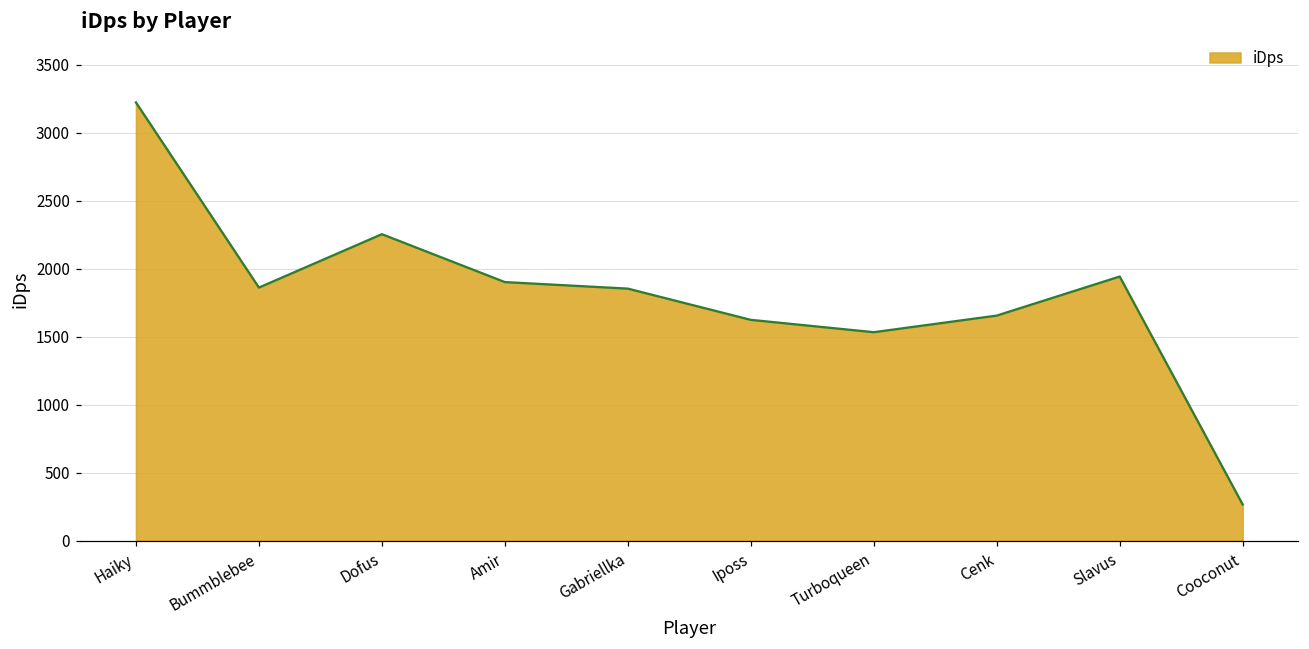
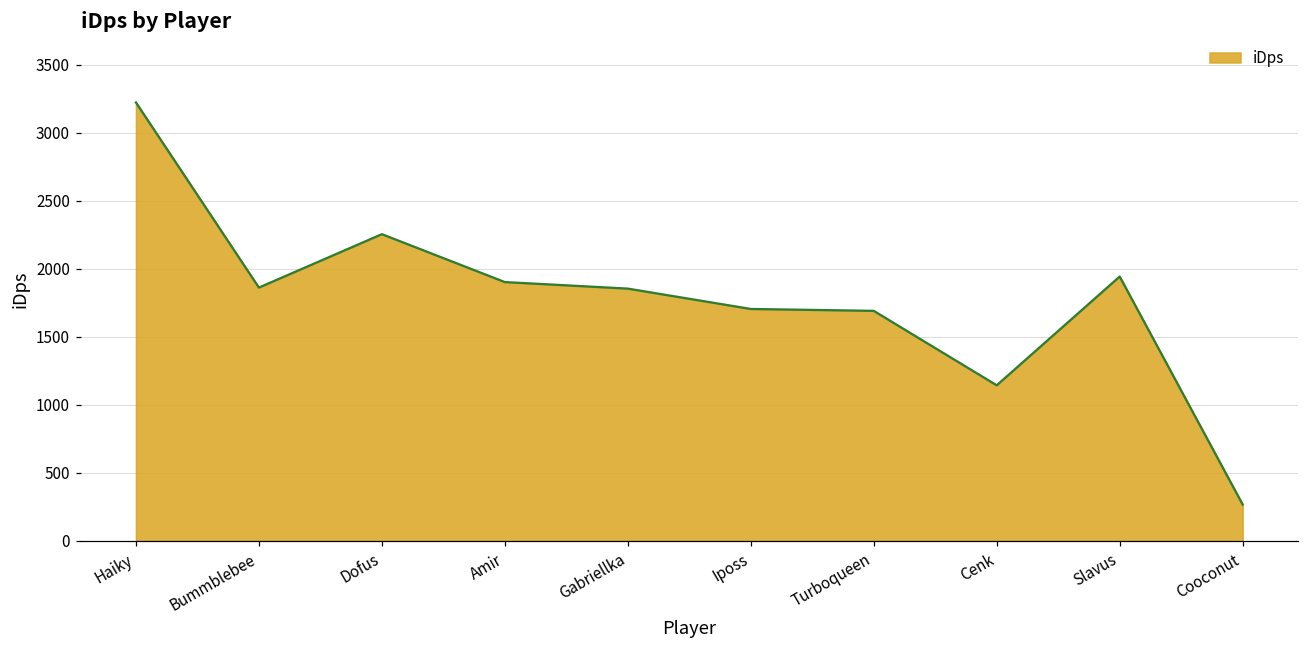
  {
    "Haiky": 3220,
    "Bummblebee": 1860,
    "Dofus": 2260,
    "Amir": 1900,
    "Gabriellka": 1860,
-   "Iposs": 1630,
-   "Turboqueen": 1530,
-   "Cenk": 1660,
+   "Iposs": 1710,
+   "Turboqueen": 1690,
+   "Cenk": 1140,
    "Slavus": 1940,
    "Cooconut": 270
  }
